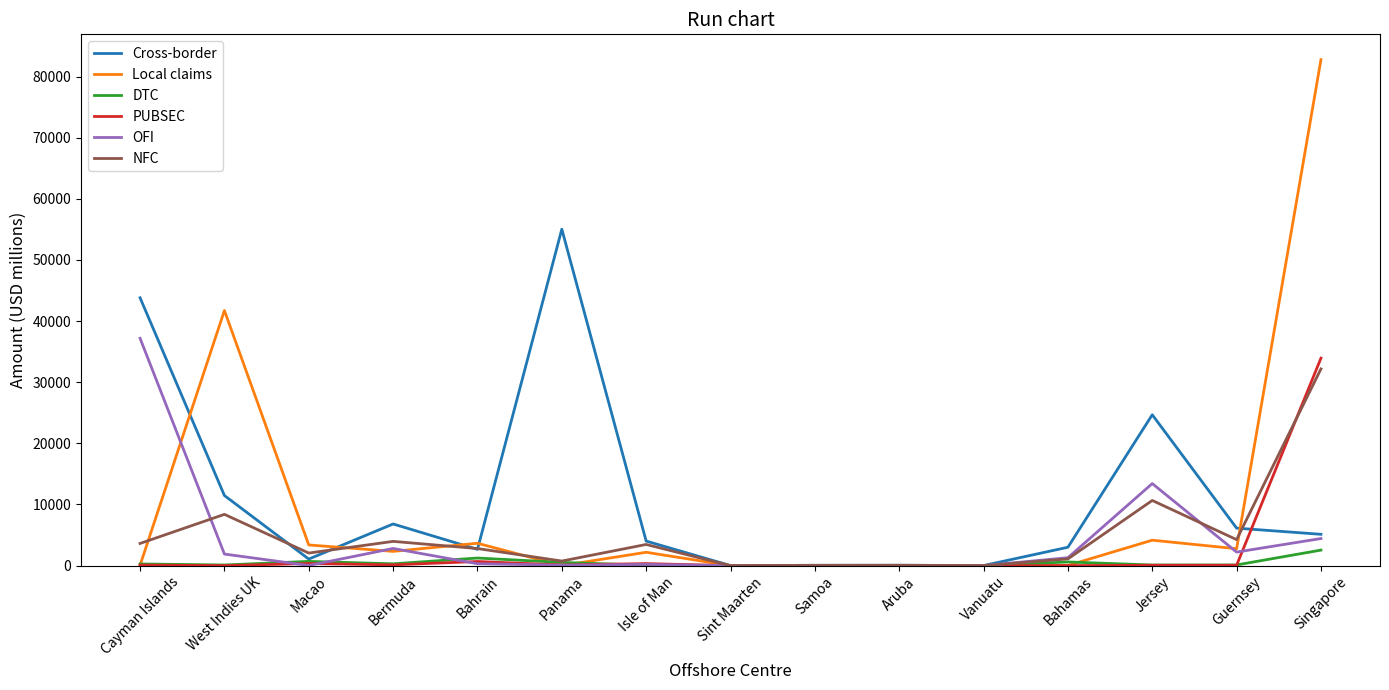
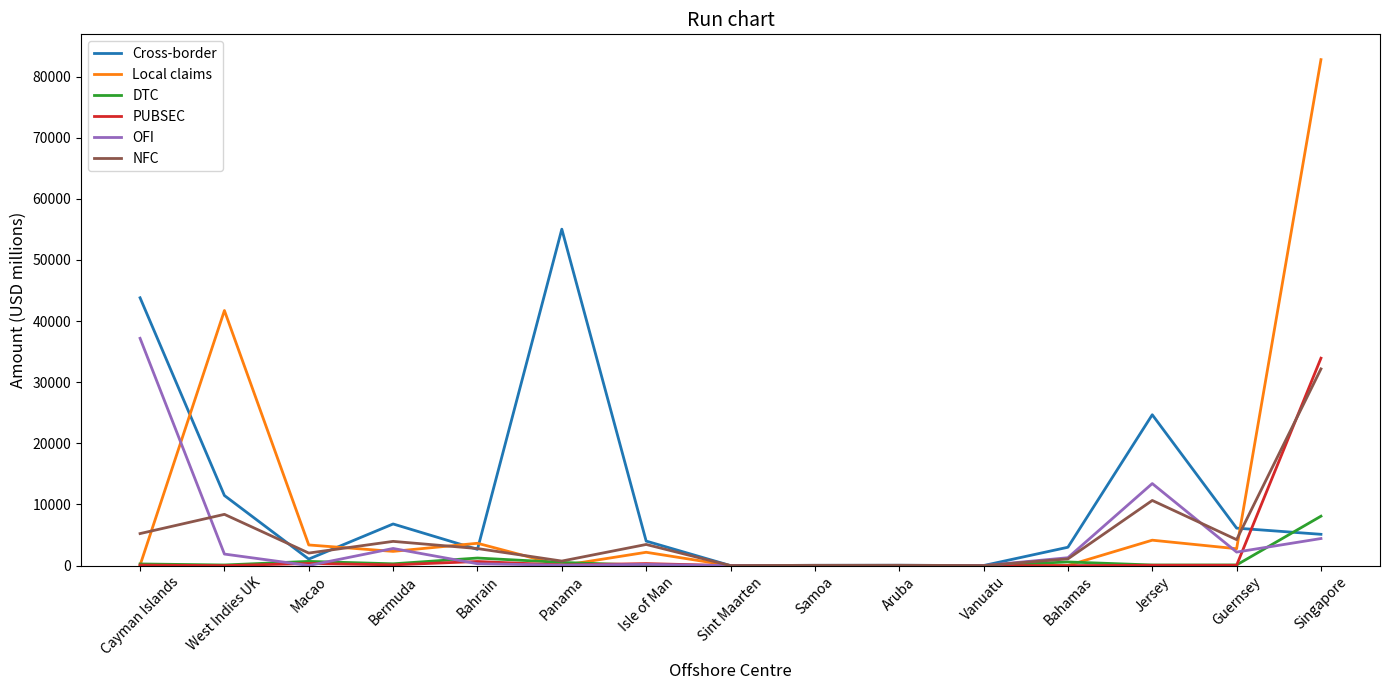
  {
    "Cross-border": {
      "Cayman Islands": 44000,
      "West Indies UK": 11000,
      "Bermuda": 7000,
      "Panama": 55000,
      "Isle of Man": 4000,
      "Bahamas": 3000,
      "Jersey": 25000,
      "Guernsey": 6000,
      "Singapore": 5000
    },
    "Local claims": {
      "West Indies UK": 42000,
      "Macao": 3000,
      "Bermuda": 2000,
      "Bahrain": 4000,
      "Isle of Man": 2000,
      "Jersey": 4000,
      "Guernsey": 3000,
      "Singapore": 83000
    },
    "DTC": {
      "Bahrain": 1000,
      "Bahamas": 1000,
-     "Singapore": 3000
+     "Singapore": 8000
    },
    "PUBSEC": {
      "Singapore": 34000
    },
    "OFI": {
      "Cayman Islands": 37000,
      "West Indies UK": 2000,
      "Bermuda": 3000,
      "Jersey": 13000,
      "Guernsey": 2000,
      "Singapore": 4000
    },
    "NFC": {
-     "Cayman Islands": 4000,
+     "Cayman Islands": 5000,
      "West Indies UK": 8000,
      "Macao": 2000,
      "Bermuda": 4000,
      "Isle of Man": 3000,
      "Jersey": 11000,
      "Guernsey": 4000,
      "Singapore": 32000
    }
  }
